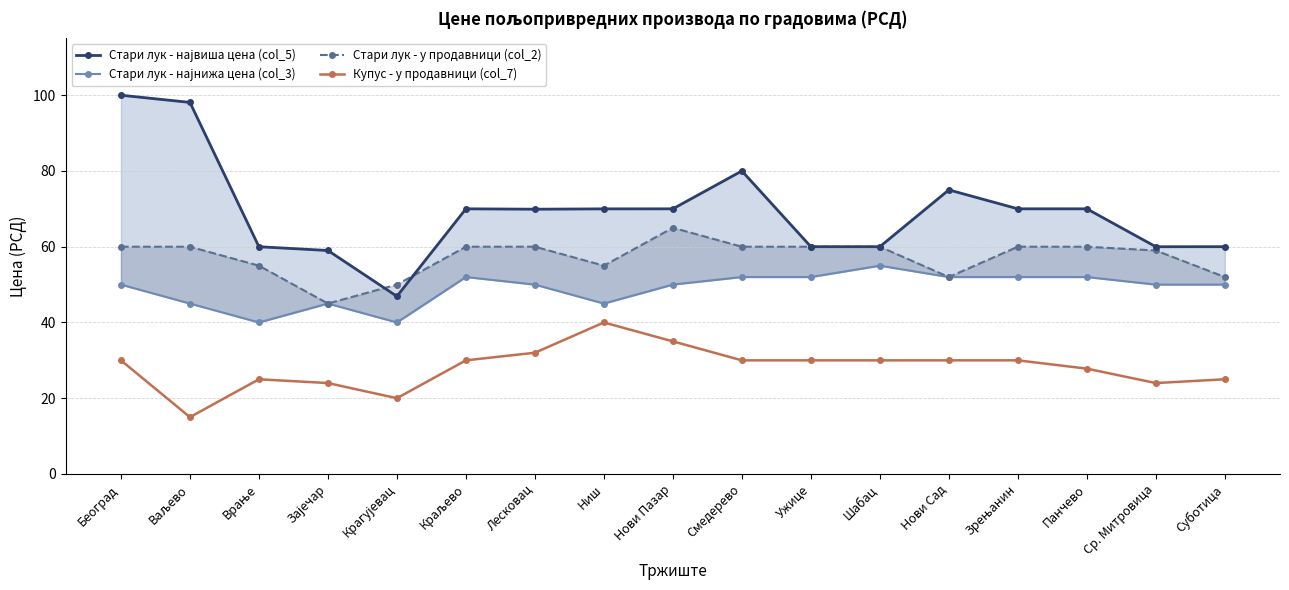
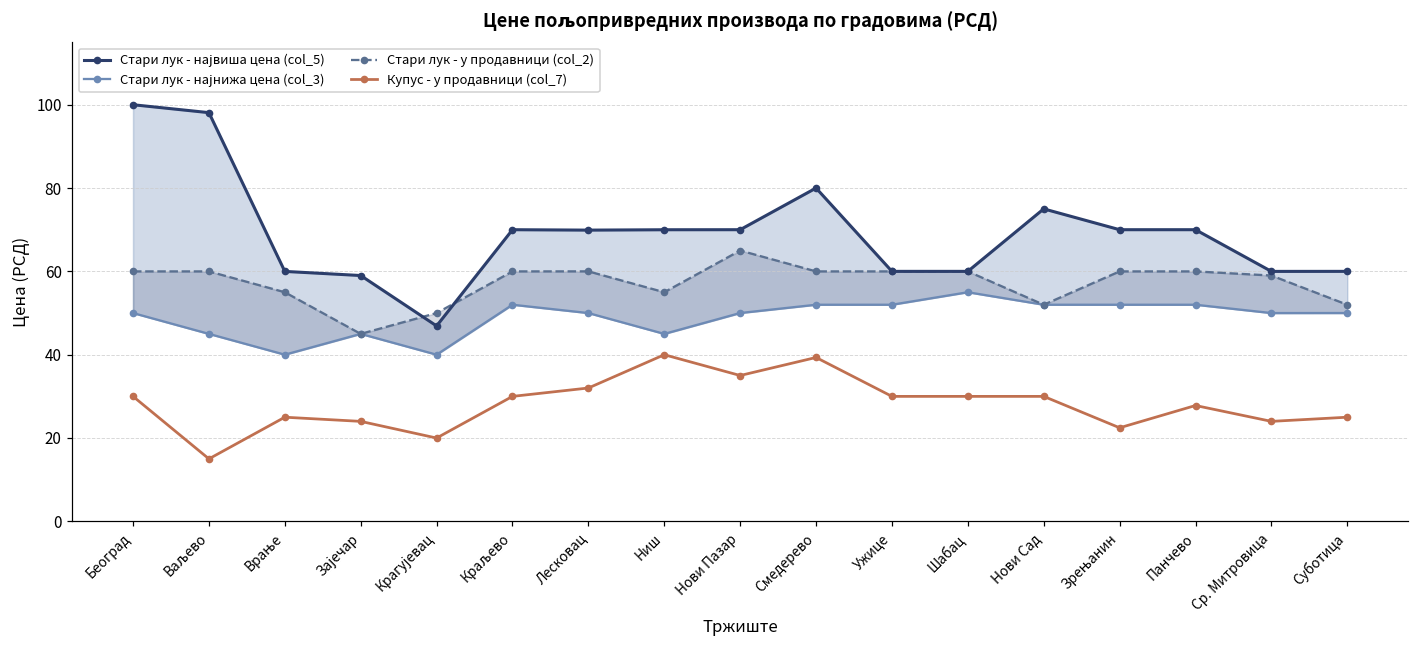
  {
    "Стари лук - највиша цена (col_5)": {
      "Београд": 100,
      "Ваљево": 98,
      "Врање": 60,
      "Зајечар": 59,
      "Крагујевац": 47,
      "Краљево": 70,
      "Лесковац": 70,
      "Ниш": 70,
      "Нови Пазар": 70,
      "Смедерево": 80,
      "Нови Сад": 75,
      "Зрењанин": 70,
      "Панчево": 70,
      "Ср. Митровица": 60,
      "Суботица": 60
    },
    "Купус - у продавници (col_7)": {
      "Београд": 30,
      "Ваљево": 15,
      "Врање": 25,
      "Зајечар": 24,
      "Крагујевац": 20,
      "Краљево": 30,
      "Лесковац": 32,
      "Ниш": 40,
      "Нови Пазар": 35,
-     "Смедерево": 30,
+     "Смедерево": 39,
      "Ужице": 30,
      "Шабац": 30,
      "Нови Сад": 30,
-     "Зрењанин": 30,
+     "Зрењанин": 22,
      "Панчево": 28,
      "Ср. Митровица": 24,
      "Суботица": 25
    }
  }
